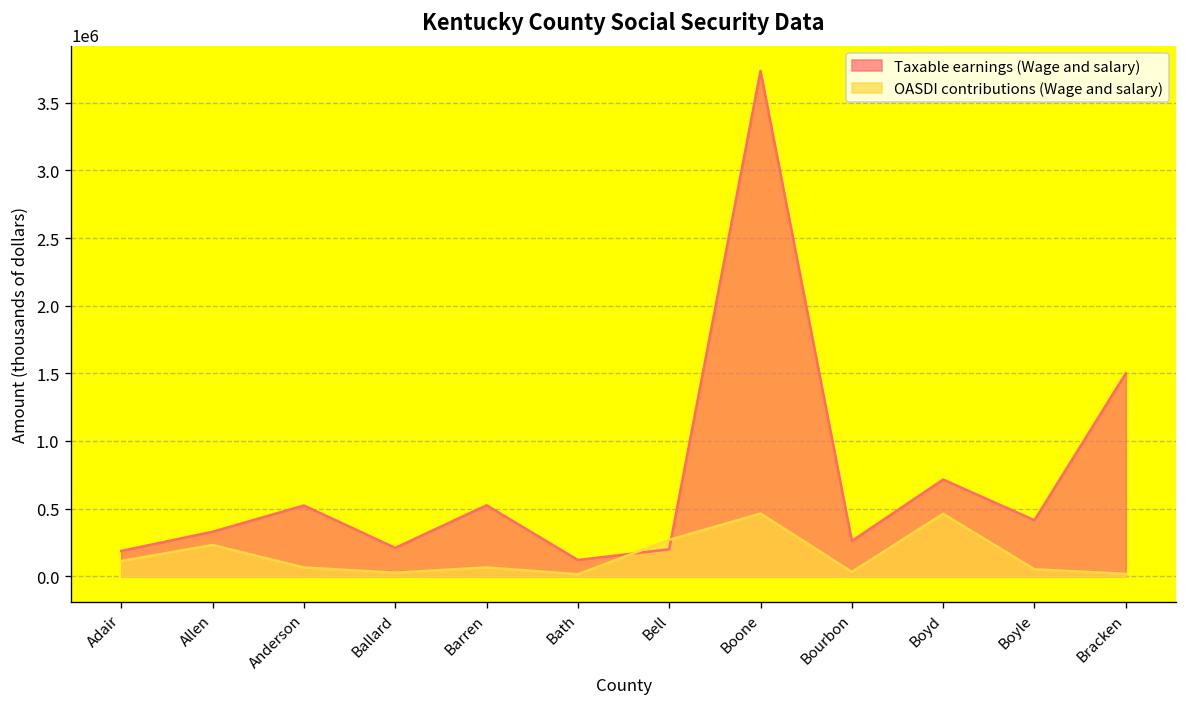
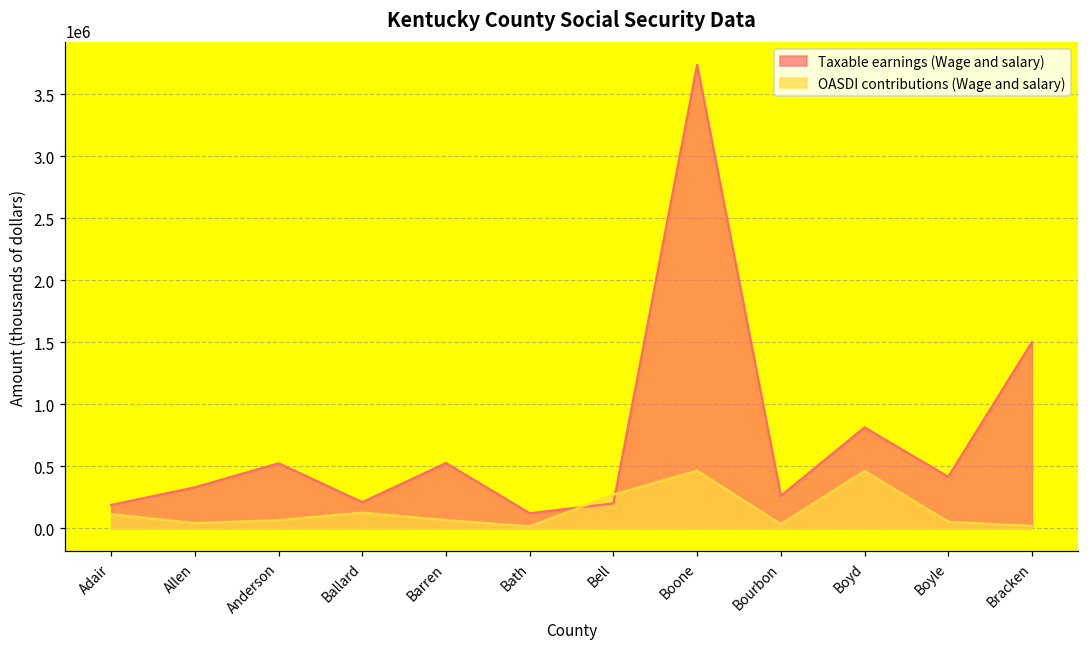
  {
    "Taxable earnings (Wage and salary)": {
      "Adair": 190000,
      "Allen": 330000,
      "Anderson": 520000,
      "Ballard": 210000,
      "Barren": 520000,
      "Bath": 120000,
      "Bell": 200000,
      "Boone": 3740000,
      "Bourbon": 260000,
-     "Boyd": 710000,
+     "Boyd": 810000,
      "Boyle": 410000,
      "Bracken": 1500000
    },
    "OASDI contributions (Wage and salary)": {
      "Adair": 110000,
-     "Allen": 230000,
+     "Allen": 40000,
      "Anderson": 60000,
-     "Ballard": 30000,
+     "Ballard": 120000,
      "Barren": 70000,
      "Bath": 10000,
      "Bell": 270000,
      "Boone": 460000,
      "Bourbon": 30000,
      "Boyd": 460000,
      "Boyle": 50000,
      "Bracken": 20000
    }
  }
